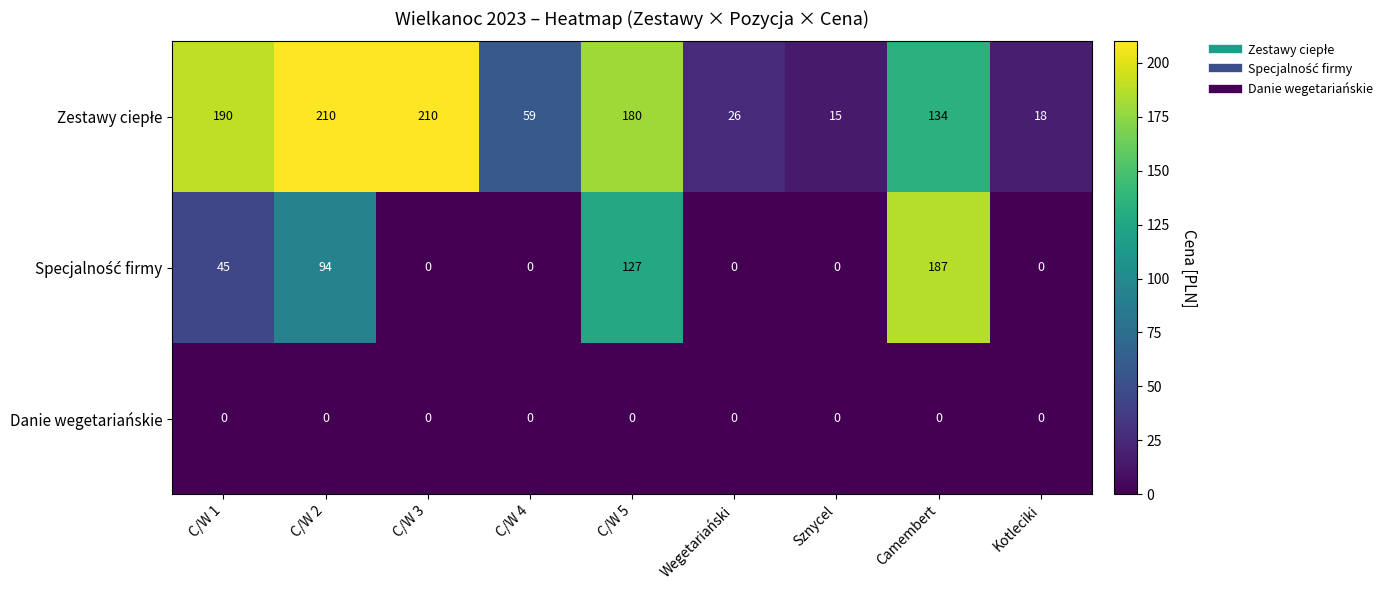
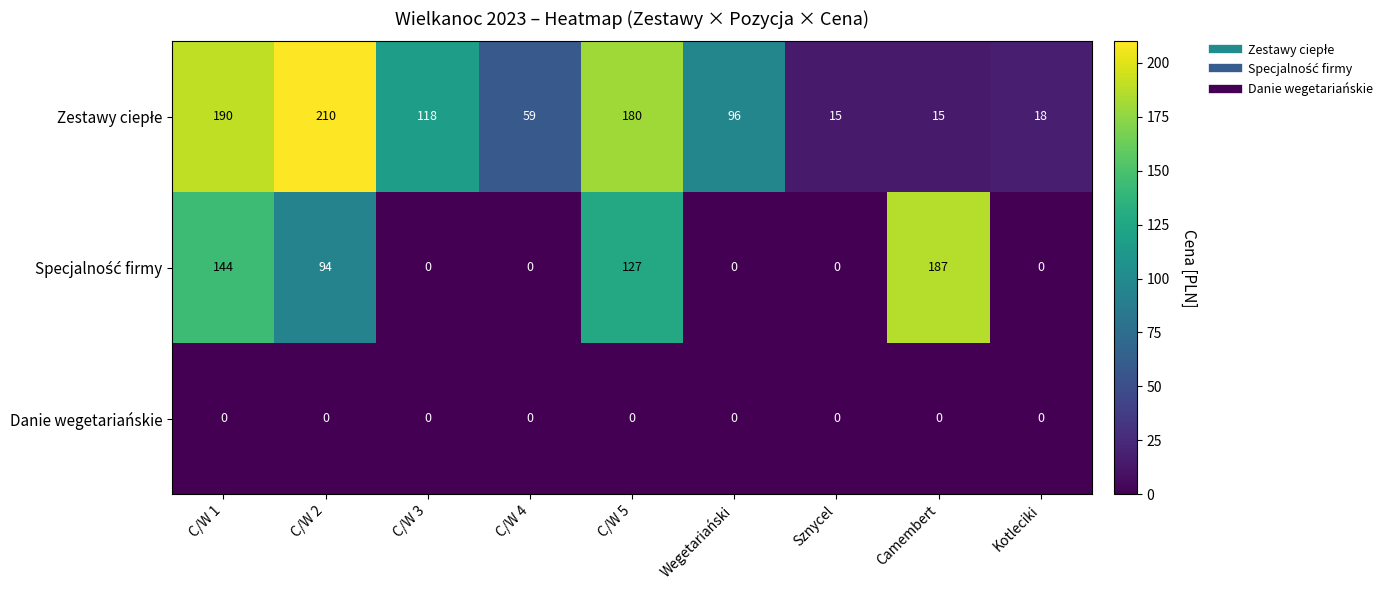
  {
    "Zestawy ciepłe": {
      "C/W 1": 190,
      "C/W 2": 210,
-     "C/W 3": 210,
+     "C/W 3": 118,
      "C/W 4": 59,
      "C/W 5": 180,
-     "Wegetariański": 26,
+     "Wegetariański": 96,
      "Sznycel": 15,
-     "Camembert": 134,
+     "Camembert": 15,
      "Kotleciki": 18
    },
    "Specjalność firmy": {
-     "C/W 1": 45,
+     "C/W 1": 144,
      "C/W 2": 94,
      "C/W 3": 0,
      "C/W 4": 0,
      "C/W 5": 127,
      "Wegetariański": 0,
      "Sznycel": 0,
      "Camembert": 187,
      "Kotleciki": 0
    },
    "Danie wegetariańskie": {
      "C/W 1": 0,
      "C/W 2": 0,
      "C/W 3": 0,
      "C/W 4": 0,
      "C/W 5": 0,
      "Wegetariański": 0,
      "Sznycel": 0,
      "Camembert": 0,
      "Kotleciki": 0
    }
  }
